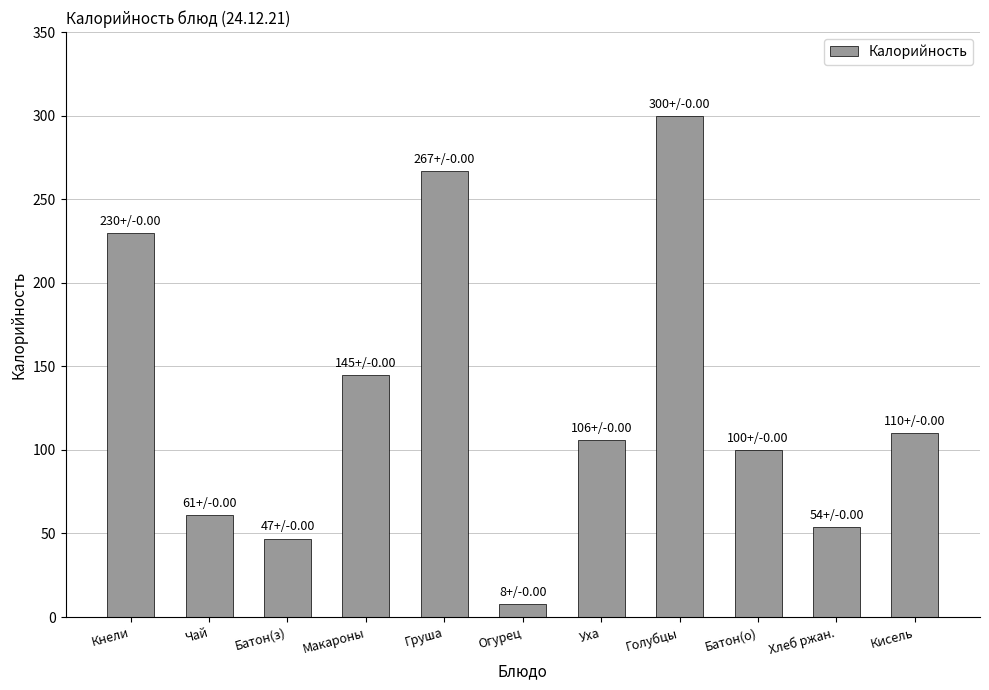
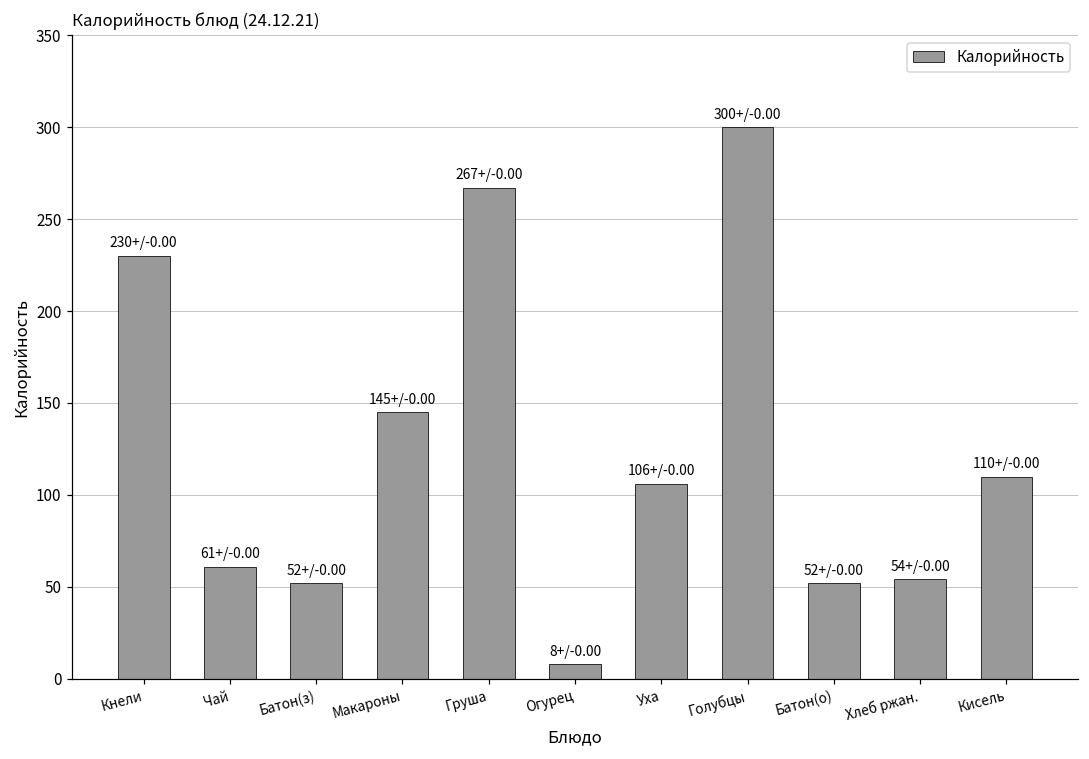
  {
    "Кнели": "230+/",
    "Чай": "61+/",
-   "Батон(з)": "47+/",
+   "Батон(з)": "52+/",
    "Макароны": "145+/",
    "Груша": "267+/",
    "Огурец": "8+/",
    "Уха": "106+/",
    "Голубцы": "300+/",
-   "Батон(о)": "100+/",
+   "Батон(о)": "52+/",
    "Хлеб ржан.": "54+/",
    "Кисель": "110+/"
  }
